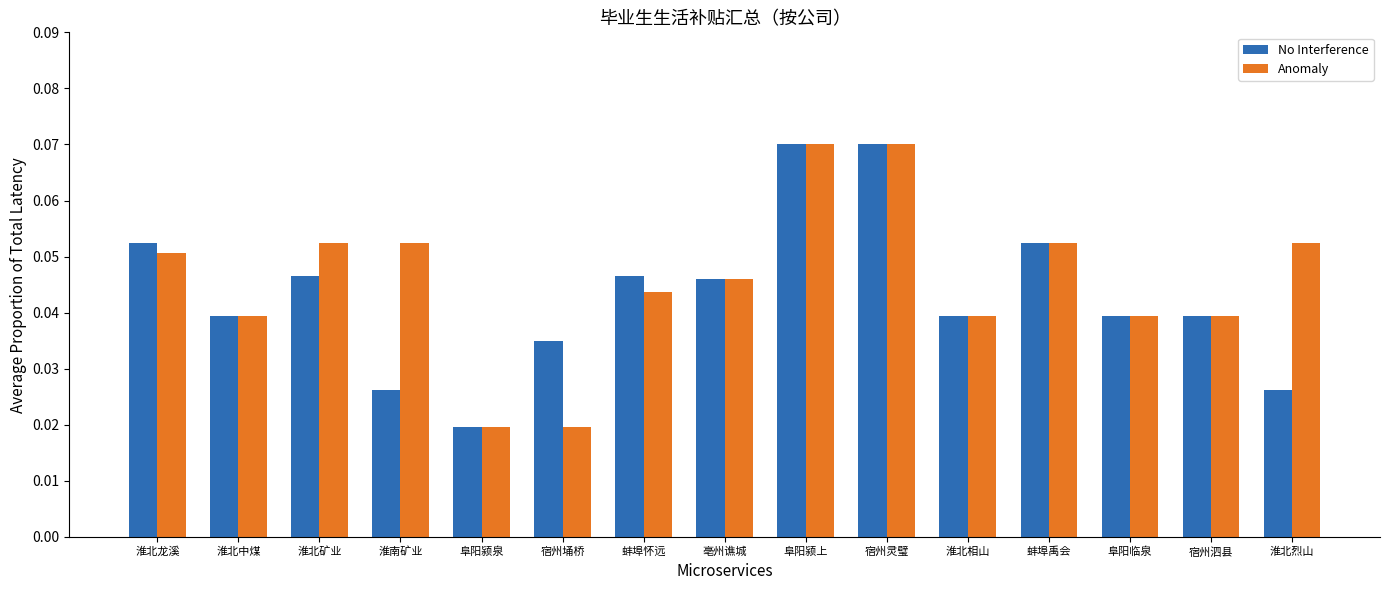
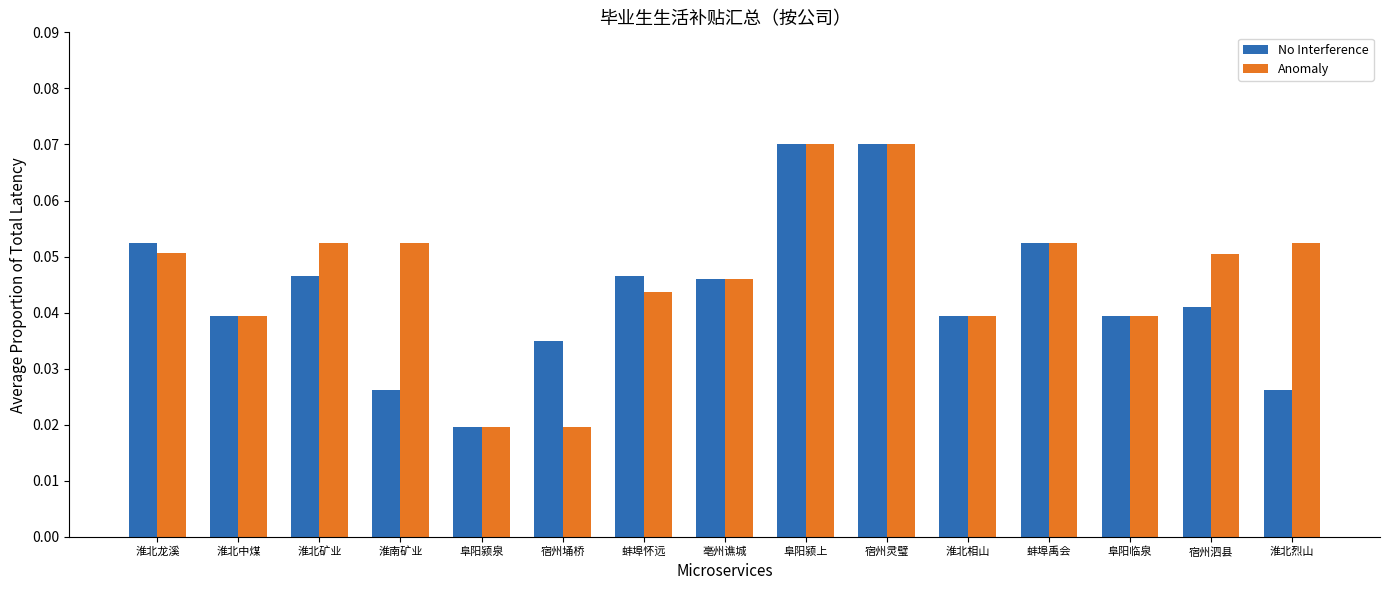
  {
    "No Interference": {
      "淮北龙溪": 0.053,
      "淮北中煤": 0.039,
      "淮北矿业": 0.046,
      "淮南矿业": 0.026,
      "阜阳颍泉": 0.020,
      "宿州埇桥": 0.035,
      "蚌埠怀远": 0.047,
      "亳州谯城": 0.046,
      "阜阳颍上": 0.070,
      "宿州灵璧": 0.070,
      "淮北相山": 0.039,
      "蚌埠禹会": 0.053,
      "阜阳临泉": 0.039,
-     "宿州泗县": 0.039,
+     "宿州泗县": 0.041,
      "淮北烈山": 0.026
    },
    "Anomaly": {
      "淮北龙溪": 0.051,
      "淮北中煤": 0.039,
      "淮北矿业": 0.053,
      "淮南矿业": 0.053,
      "阜阳颍泉": 0.020,
      "宿州埇桥": 0.020,
      "蚌埠怀远": 0.044,
      "亳州谯城": 0.046,
      "阜阳颍上": 0.070,
      "宿州灵璧": 0.070,
      "淮北相山": 0.039,
      "蚌埠禹会": 0.053,
      "阜阳临泉": 0.039,
-     "宿州泗县": 0.039,
+     "宿州泗县": 0.050,
      "淮北烈山": 0.053
    }
  }
